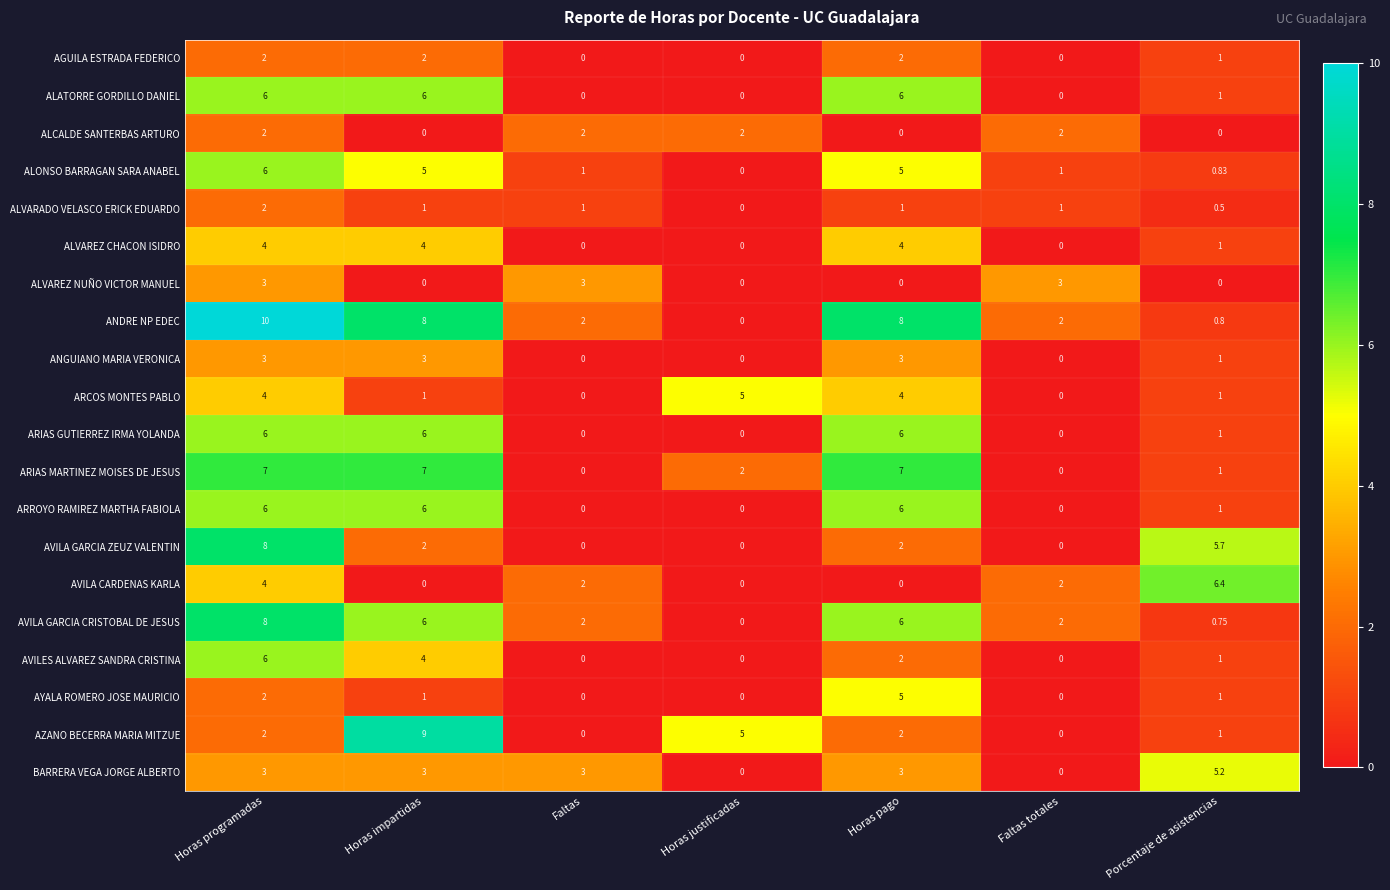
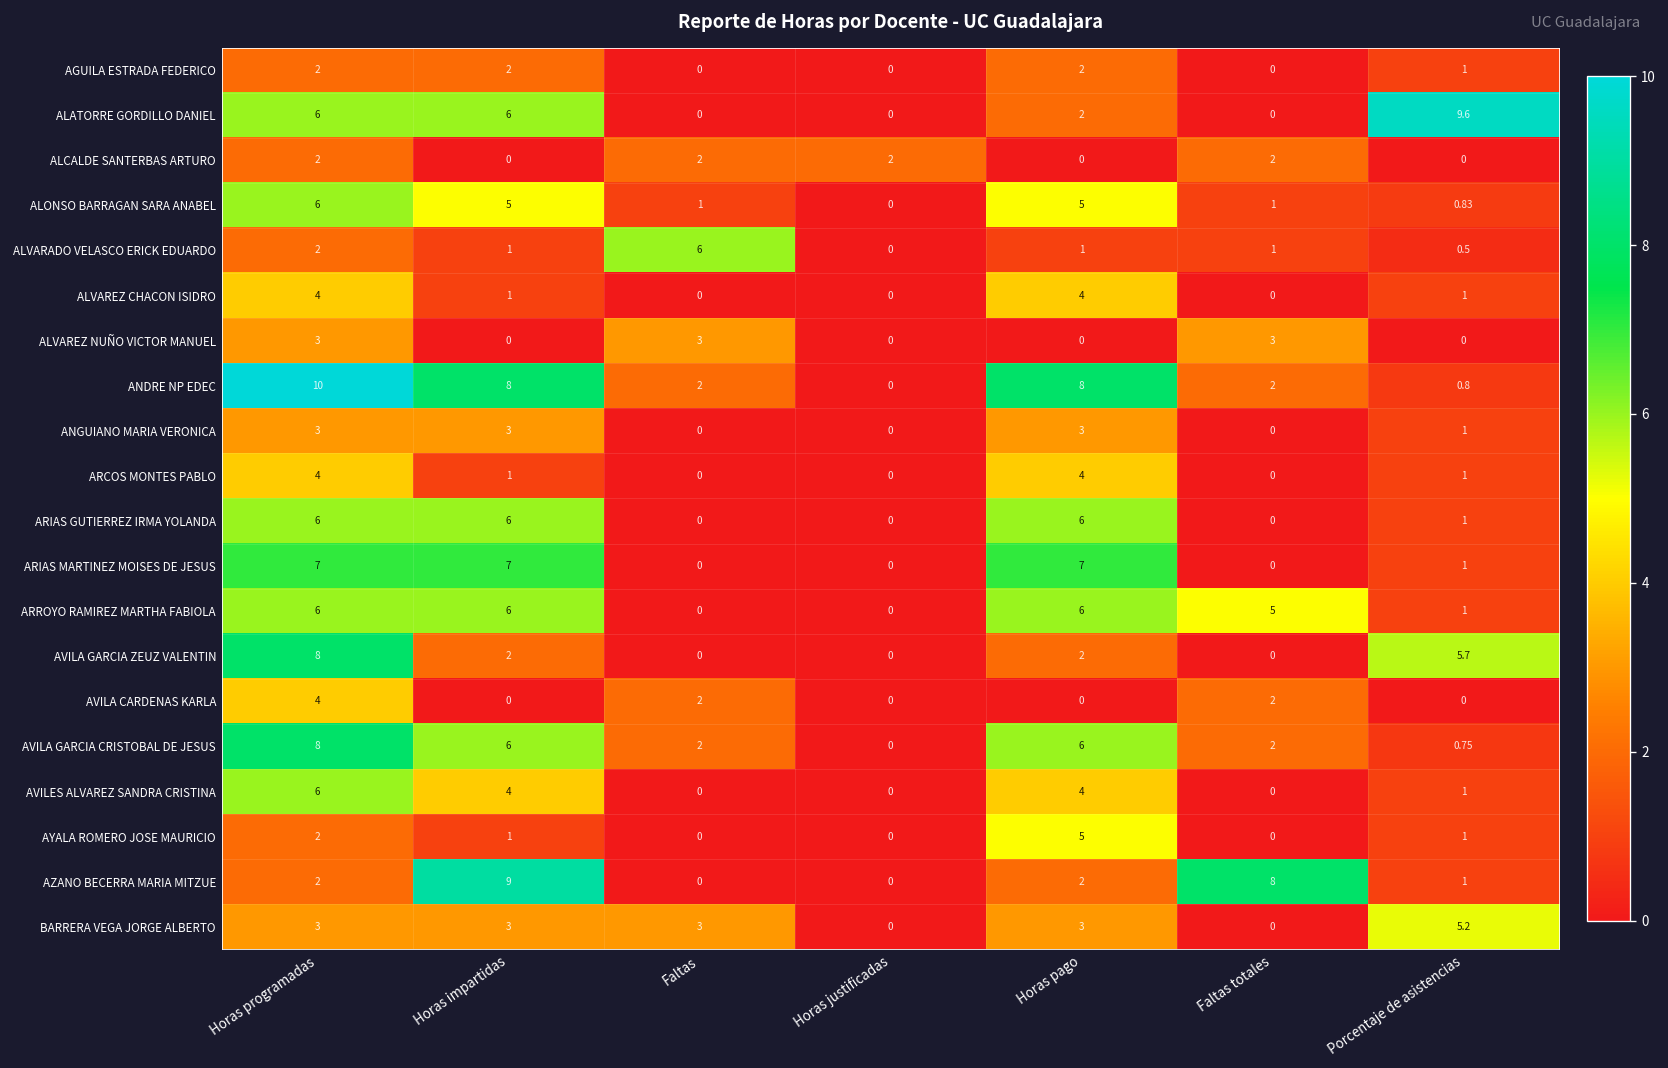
  {
    "AGUILA ESTRADA FEDERICO": {
      "Horas programadas": 2,
      "Horas impartidas": 2,
      "Faltas": 0,
      "Horas justificadas": 0,
      "Horas pago": 2,
      "Faltas totales": 0,
      "Porcentaje de asistencias": 1
    },
    "ALATORRE GORDILLO DANIEL": {
      "Horas programadas": 6,
      "Horas impartidas": 6,
      "Faltas": 0,
      "Horas justificadas": 0,
-     "Horas pago": 6,
+     "Horas pago": 2,
      "Faltas totales": 0,
-     "Porcentaje de asistencias": 1
+     "Porcentaje de asistencias": 9.6
    },
    "ALCALDE SANTERBAS ARTURO": {
      "Horas programadas": 2,
      "Horas impartidas": 0,
      "Faltas": 2,
      "Horas justificadas": 2,
      "Horas pago": 0,
      "Faltas totales": 2,
      "Porcentaje de asistencias": 0
    },
    "ALONSO BARRAGAN SARA ANABEL": {
      "Horas programadas": 6,
      "Horas impartidas": 5,
      "Faltas": 1,
      "Horas justificadas": 0,
      "Horas pago": 5,
      "Faltas totales": 1,
      "Porcentaje de asistencias": 0.83
    },
    "ALVARADO VELASCO ERICK EDUARDO": {
      "Horas programadas": 2,
      "Horas impartidas": 1,
-     "Faltas": 1,
+     "Faltas": 6,
      "Horas justificadas": 0,
      "Horas pago": 1,
      "Faltas totales": 1,
      "Porcentaje de asistencias": 0.5
    },
    "ALVAREZ CHACON ISIDRO": {
      "Horas programadas": 4,
-     "Horas impartidas": 4,
+     "Horas impartidas": 1,
      "Faltas": 0,
      "Horas justificadas": 0,
      "Horas pago": 4,
      "Faltas totales": 0,
      "Porcentaje de asistencias": 1
    },
    "ALVAREZ NUÑO VICTOR MANUEL": {
      "Horas programadas": 3,
      "Horas impartidas": 0,
      "Faltas": 3,
      "Horas justificadas": 0,
      "Horas pago": 0,
      "Faltas totales": 3,
      "Porcentaje de asistencias": 0
    },
    "ANDRE NP EDEC": {
      "Horas programadas": 10,
      "Horas impartidas": 8,
      "Faltas": 2,
      "Horas justificadas": 0,
      "Horas pago": 8,
      "Faltas totales": 2,
      "Porcentaje de asistencias": 0.8
    },
    "ANGUIANO MARIA VERONICA": {
      "Horas programadas": 3,
      "Horas impartidas": 3,
      "Faltas": 0,
      "Horas justificadas": 0,
      "Horas pago": 3,
      "Faltas totales": 0,
      "Porcentaje de asistencias": 1
    },
    "ARCOS MONTES PABLO": {
      "Horas programadas": 4,
      "Horas impartidas": 1,
      "Faltas": 0,
-     "Horas justificadas": 5,
+     "Horas justificadas": 0,
      "Horas pago": 4,
      "Faltas totales": 0,
      "Porcentaje de asistencias": 1
    },
    "ARIAS GUTIERREZ IRMA YOLANDA": {
      "Horas programadas": 6,
      "Horas impartidas": 6,
      "Faltas": 0,
      "Horas justificadas": 0,
      "Horas pago": 6,
      "Faltas totales": 0,
      "Porcentaje de asistencias": 1
    },
    "ARIAS MARTINEZ MOISES DE JESUS": {
      "Horas programadas": 7,
      "Horas impartidas": 7,
      "Faltas": 0,
-     "Horas justificadas": 2,
+     "Horas justificadas": 0,
      "Horas pago": 7,
      "Faltas totales": 0,
      "Porcentaje de asistencias": 1
    },
    "ARROYO RAMIREZ MARTHA FABIOLA": {
      "Horas programadas": 6,
      "Horas impartidas": 6,
      "Faltas": 0,
      "Horas justificadas": 0,
      "Horas pago": 6,
-     "Faltas totales": 0,
+     "Faltas totales": 5,
      "Porcentaje de asistencias": 1
    },
    "AVILA GARCIA ZEUZ VALENTIN": {
      "Horas programadas": 8,
      "Horas impartidas": 2,
      "Faltas": 0,
      "Horas justificadas": 0,
      "Horas pago": 2,
      "Faltas totales": 0,
      "Porcentaje de asistencias": 5.7
    },
    "AVILA CARDENAS KARLA": {
      "Horas programadas": 4,
      "Horas impartidas": 0,
      "Faltas": 2,
      "Horas justificadas": 0,
      "Horas pago": 0,
      "Faltas totales": 2,
-     "Porcentaje de asistencias": 6.4
+     "Porcentaje de asistencias": 0
    },
    "AVILA GARCIA CRISTOBAL DE JESUS": {
      "Horas programadas": 8,
      "Horas impartidas": 6,
      "Faltas": 2,
      "Horas justificadas": 0,
      "Horas pago": 6,
      "Faltas totales": 2,
      "Porcentaje de asistencias": 0.75
    },
    "AVILES ALVAREZ SANDRA CRISTINA": {
      "Horas programadas": 6,
      "Horas impartidas": 4,
      "Faltas": 0,
      "Horas justificadas": 0,
-     "Horas pago": 2,
+     "Horas pago": 4,
      "Faltas totales": 0,
      "Porcentaje de asistencias": 1
    },
    "AYALA ROMERO JOSE MAURICIO": {
      "Horas programadas": 2,
      "Horas impartidas": 1,
      "Faltas": 0,
      "Horas justificadas": 0,
      "Horas pago": 5,
      "Faltas totales": 0,
      "Porcentaje de asistencias": 1
    },
    "AZANO BECERRA MARIA MITZUE": {
      "Horas programadas": 2,
      "Horas impartidas": 9,
      "Faltas": 0,
-     "Horas justificadas": 5,
+     "Horas justificadas": 0,
      "Horas pago": 2,
-     "Faltas totales": 0,
+     "Faltas totales": 8,
      "Porcentaje de asistencias": 1
    },
    "BARRERA VEGA JORGE ALBERTO": {
      "Horas programadas": 3,
      "Horas impartidas": 3,
      "Faltas": 3,
      "Horas justificadas": 0,
      "Horas pago": 3,
      "Faltas totales": 0,
      "Porcentaje de asistencias": 5.2
    }
  }
